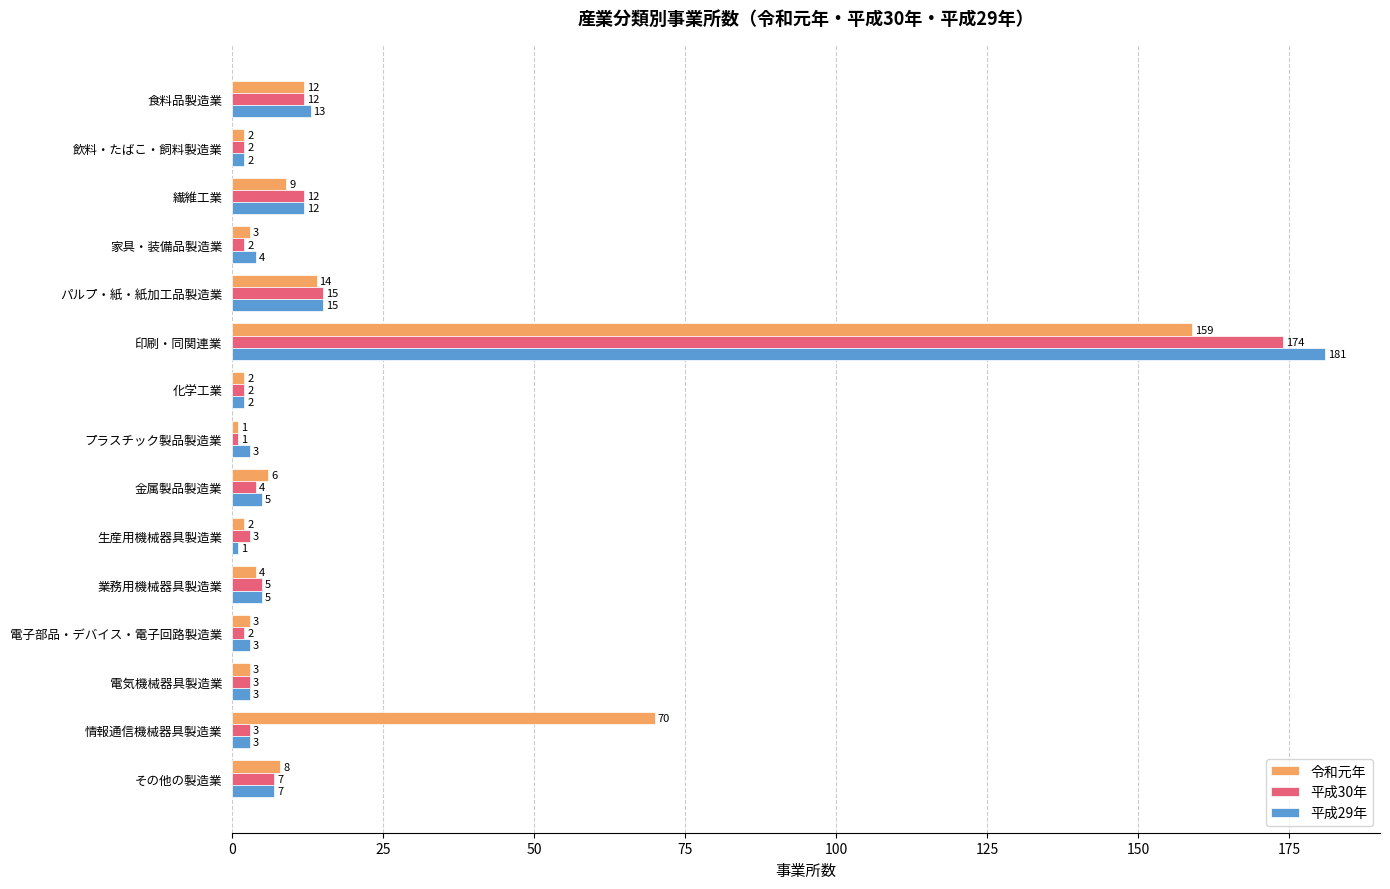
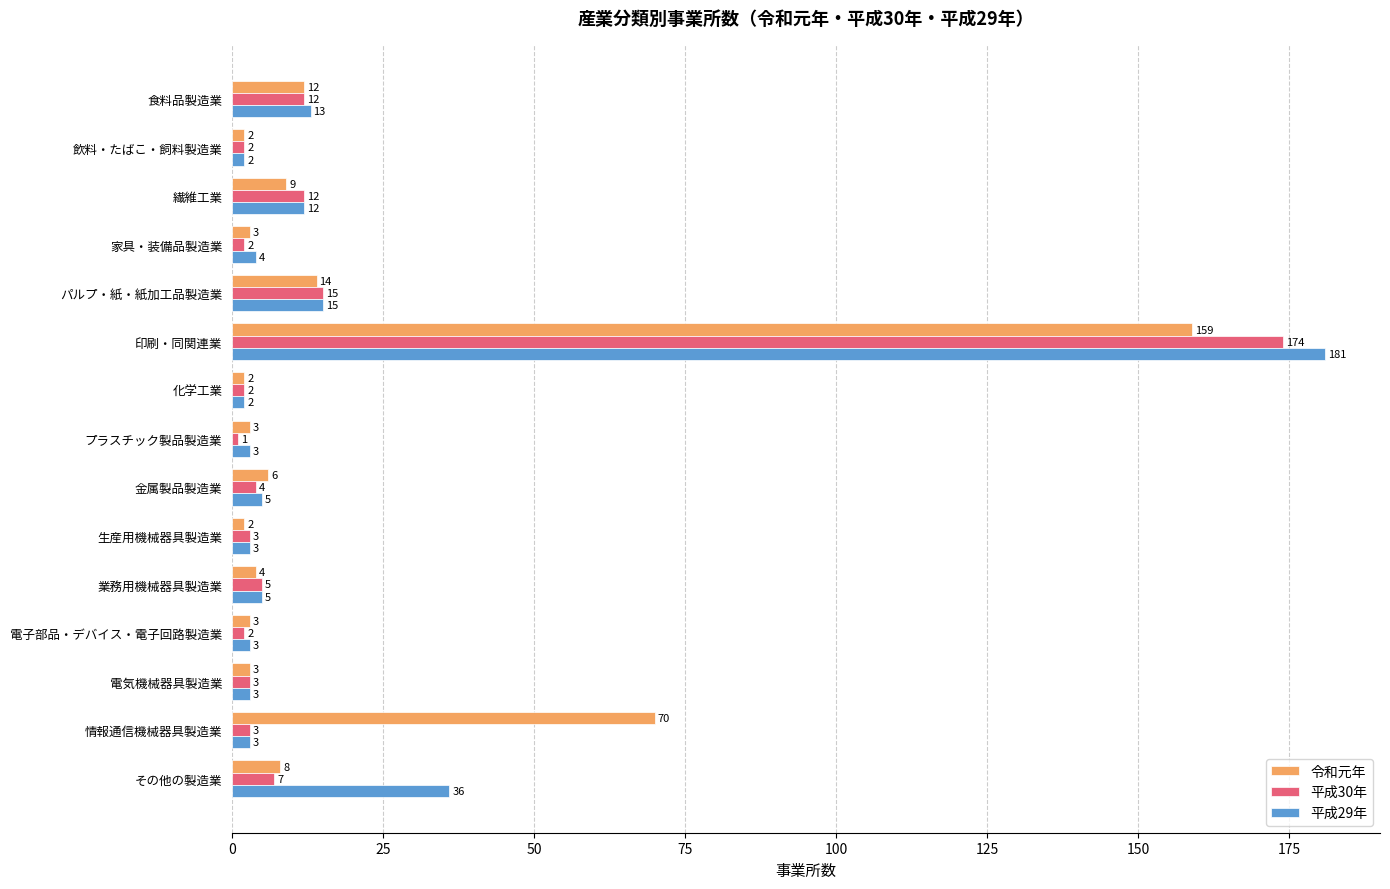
  {
    "令和元年": {
      "食料品製造業": 12,
      "飲料・たばこ・飼料製造業": 2,
      "繊維工業": 9,
      "家具・装備品製造業": 3,
      "パルプ・紙・紙加工品製造業": 14,
      "印刷・同関連業": 159,
      "化学工業": 2,
-     "プラスチック製品製造業": 1,
+     "プラスチック製品製造業": 3,
      "金属製品製造業": 6,
      "生産用機械器具製造業": 2,
      "業務用機械器具製造業": 4,
      "電子部品・デバイス・電子回路製造業": 3,
      "電気機械器具製造業": 3,
      "情報通信機械器具製造業": 70,
      "その他の製造業": 8
    },
    "平成30年": {
      "食料品製造業": 12,
      "飲料・たばこ・飼料製造業": 2,
      "繊維工業": 12,
      "家具・装備品製造業": 2,
      "パルプ・紙・紙加工品製造業": 15,
      "印刷・同関連業": 174,
      "化学工業": 2,
      "プラスチック製品製造業": 1,
      "金属製品製造業": 4,
      "生産用機械器具製造業": 3,
      "業務用機械器具製造業": 5,
      "電子部品・デバイス・電子回路製造業": 2,
      "電気機械器具製造業": 3,
      "情報通信機械器具製造業": 3,
      "その他の製造業": 7
    },
    "平成29年": {
      "食料品製造業": 13,
      "飲料・たばこ・飼料製造業": 2,
      "繊維工業": 12,
      "家具・装備品製造業": 4,
      "パルプ・紙・紙加工品製造業": 15,
      "印刷・同関連業": 181,
      "化学工業": 2,
      "プラスチック製品製造業": 3,
      "金属製品製造業": 5,
-     "生産用機械器具製造業": 1,
+     "生産用機械器具製造業": 3,
      "業務用機械器具製造業": 5,
      "電子部品・デバイス・電子回路製造業": 3,
      "電気機械器具製造業": 3,
      "情報通信機械器具製造業": 3,
-     "その他の製造業": 7
+     "その他の製造業": 36
    }
  }
